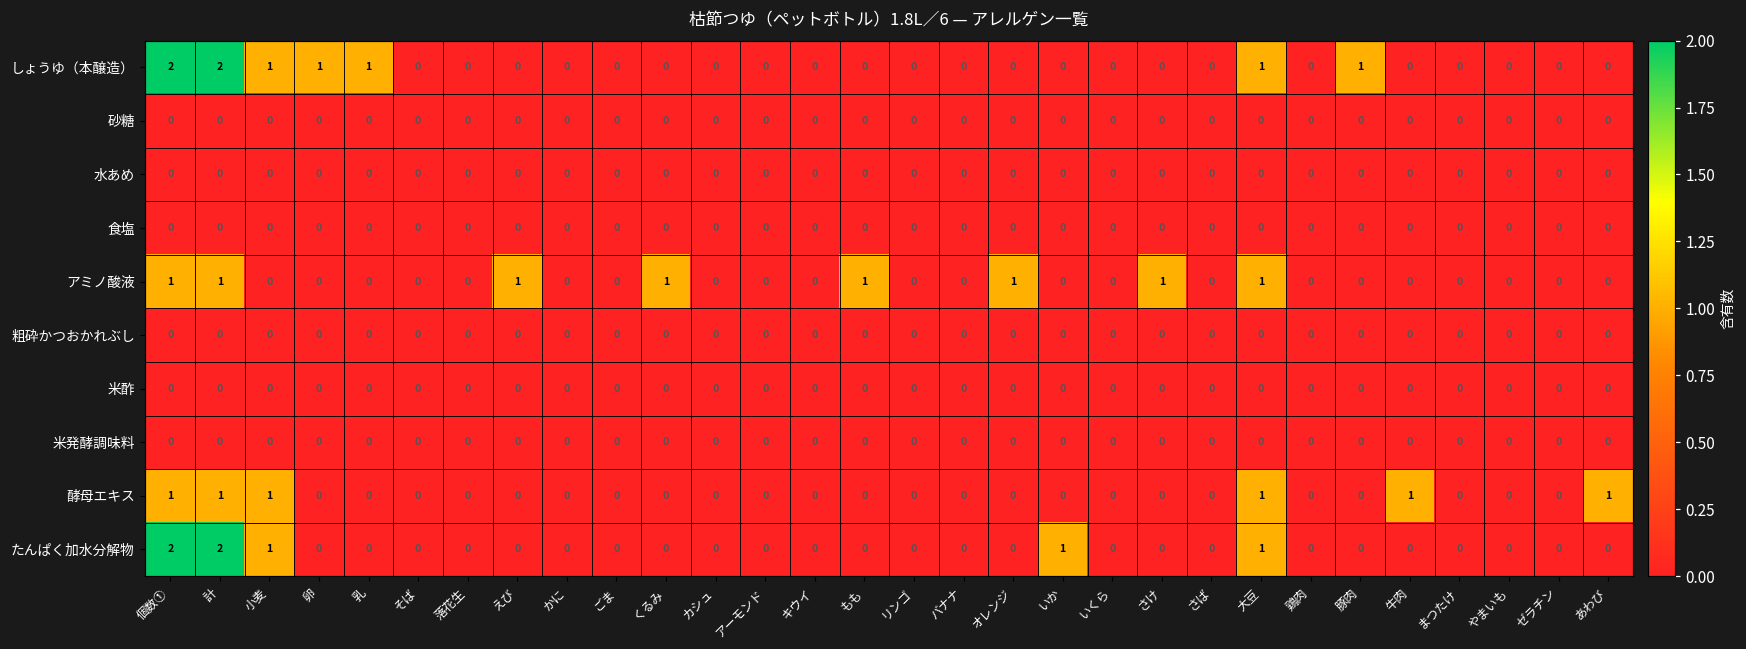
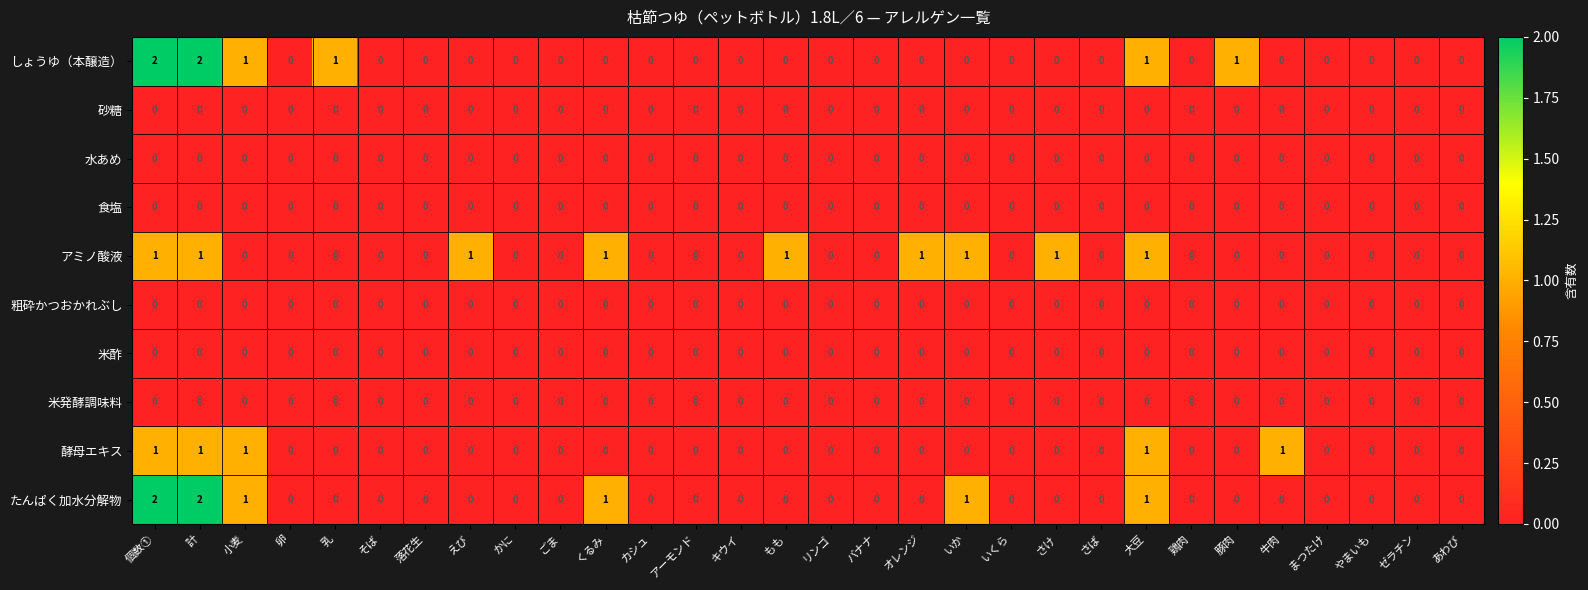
  {
    "しょうゆ（本醸造）": {
      "個数①": 2,
      "計": 2,
      "小麦": 1,
-     "卵": 1,
+     "卵": 0,
      "乳": 1,
      "そば": 0,
      "落花生": 0,
      "えび": 0,
      "かに": 0,
      "ごま": 0,
      "くるみ": 0,
      "カシュ": 0,
      "アーモンド": 0,
      "キウイ": 0,
      "もも": 0,
      "リンゴ": 0,
      "バナナ": 0,
      "オレンジ": 0,
      "いか": 0,
      "いくら": 0,
      "さけ": 0,
      "さば": 0,
      "大豆": 1,
      "鶏肉": 0,
      "豚肉": 1,
      "牛肉": 0,
      "まつたけ": 0,
      "やまいも": 0,
      "ゼラチン": 0,
      "あわび": 0
    },
    "アミノ酸液": {
      "個数①": 1,
      "計": 1,
      "小麦": 0,
      "卵": 0,
      "乳": 0,
      "そば": 0,
      "落花生": 0,
      "えび": 1,
      "かに": 0,
      "ごま": 0,
      "くるみ": 1,
      "カシュ": 0,
      "アーモンド": 0,
      "キウイ": 0,
      "もも": 1,
      "リンゴ": 0,
      "バナナ": 0,
      "オレンジ": 1,
-     "いか": 0,
+     "いか": 1,
      "いくら": 0,
      "さけ": 1,
      "さば": 0,
      "大豆": 1,
      "鶏肉": 0,
      "豚肉": 0,
      "牛肉": 0,
      "まつたけ": 0,
      "やまいも": 0,
      "ゼラチン": 0,
      "あわび": 0
    },
    "酵母エキス": {
      "個数①": 1,
      "計": 1,
      "小麦": 1,
      "卵": 0,
      "乳": 0,
      "そば": 0,
      "落花生": 0,
      "えび": 0,
      "かに": 0,
      "ごま": 0,
      "くるみ": 0,
      "カシュ": 0,
      "アーモンド": 0,
      "キウイ": 0,
      "もも": 0,
      "リンゴ": 0,
      "バナナ": 0,
      "オレンジ": 0,
      "いか": 0,
      "いくら": 0,
      "さけ": 0,
      "さば": 0,
      "大豆": 1,
      "鶏肉": 0,
      "豚肉": 0,
      "牛肉": 1,
      "まつたけ": 0,
      "やまいも": 0,
      "ゼラチン": 0,
-     "あわび": 1
+     "あわび": 0
    },
    "たんぱく加水分解物": {
      "個数①": 2,
      "計": 2,
      "小麦": 1,
      "卵": 0,
      "乳": 0,
      "そば": 0,
      "落花生": 0,
      "えび": 0,
      "かに": 0,
      "ごま": 0,
-     "くるみ": 0,
+     "くるみ": 1,
      "カシュ": 0,
      "アーモンド": 0,
      "キウイ": 0,
      "もも": 0,
      "リンゴ": 0,
      "バナナ": 0,
      "オレンジ": 0,
      "いか": 1,
      "いくら": 0,
      "さけ": 0,
      "さば": 0,
      "大豆": 1,
      "鶏肉": 0,
      "豚肉": 0,
      "牛肉": 0,
      "まつたけ": 0,
      "やまいも": 0,
      "ゼラチン": 0,
      "あわび": 0
    }
  }
